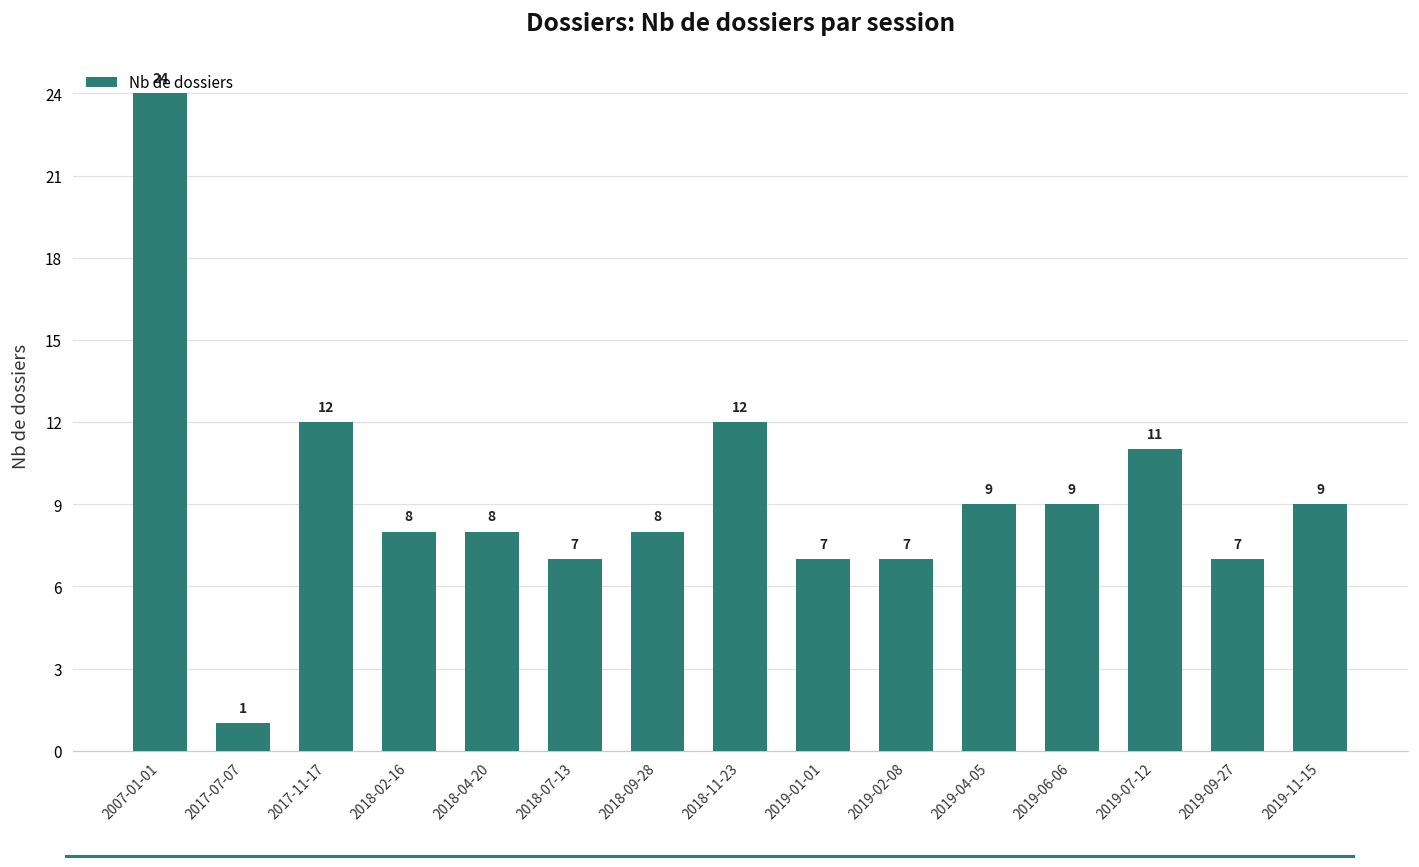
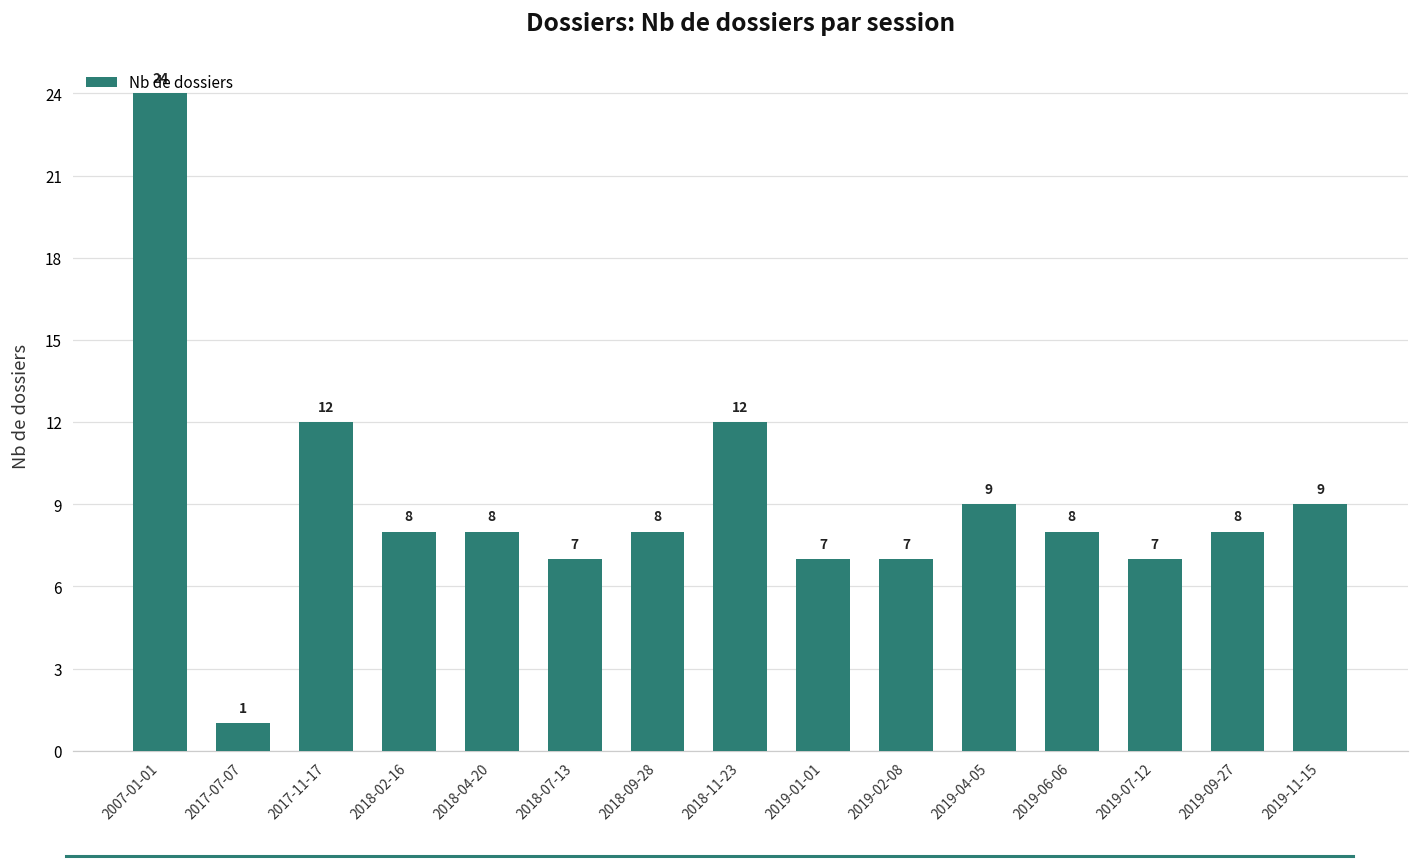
  {
    "2007-01-01": 24,
    "2017-07-07": 1,
    "2017-11-17": 12,
    "2018-02-16": 8,
    "2018-04-20": 8,
    "2018-07-13": 7,
    "2018-09-28": 8,
    "2018-11-23": 12,
    "2019-01-01": 7,
    "2019-02-08": 7,
    "2019-04-05": 9,
-   "2019-06-06": 9,
-   "2019-07-12": 11,
-   "2019-09-27": 7,
+   "2019-06-06": 8,
+   "2019-07-12": 7,
+   "2019-09-27": 8,
    "2019-11-15": 9
  }
